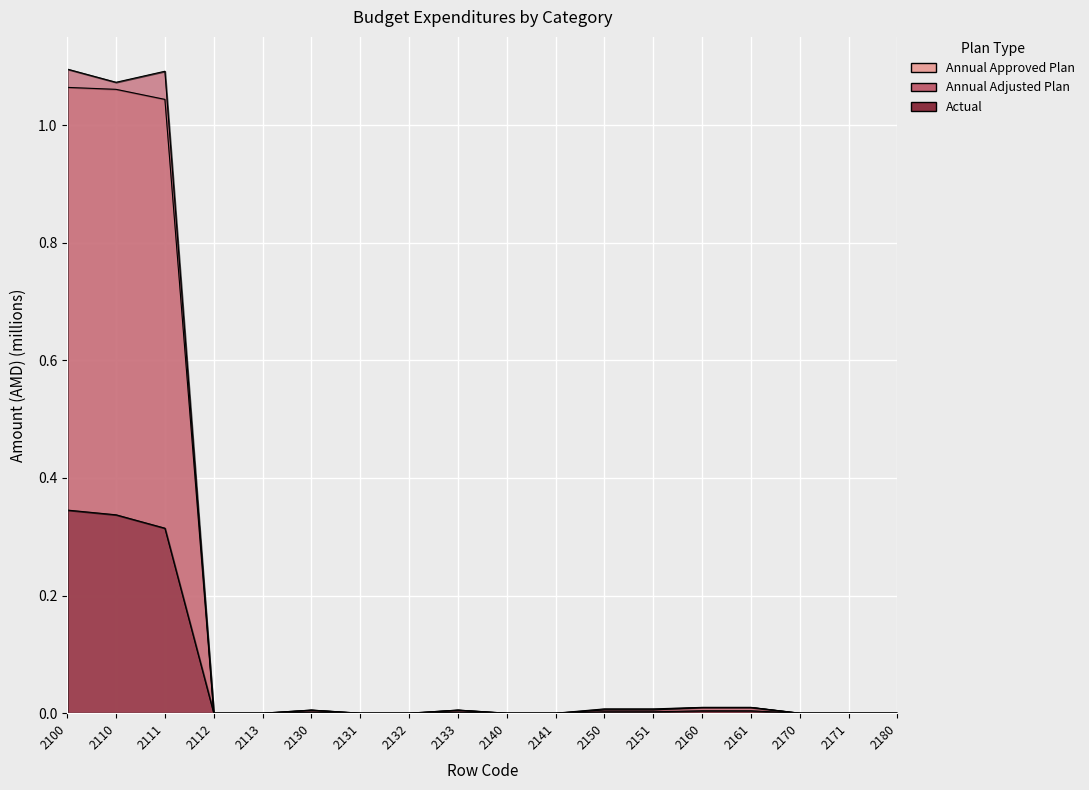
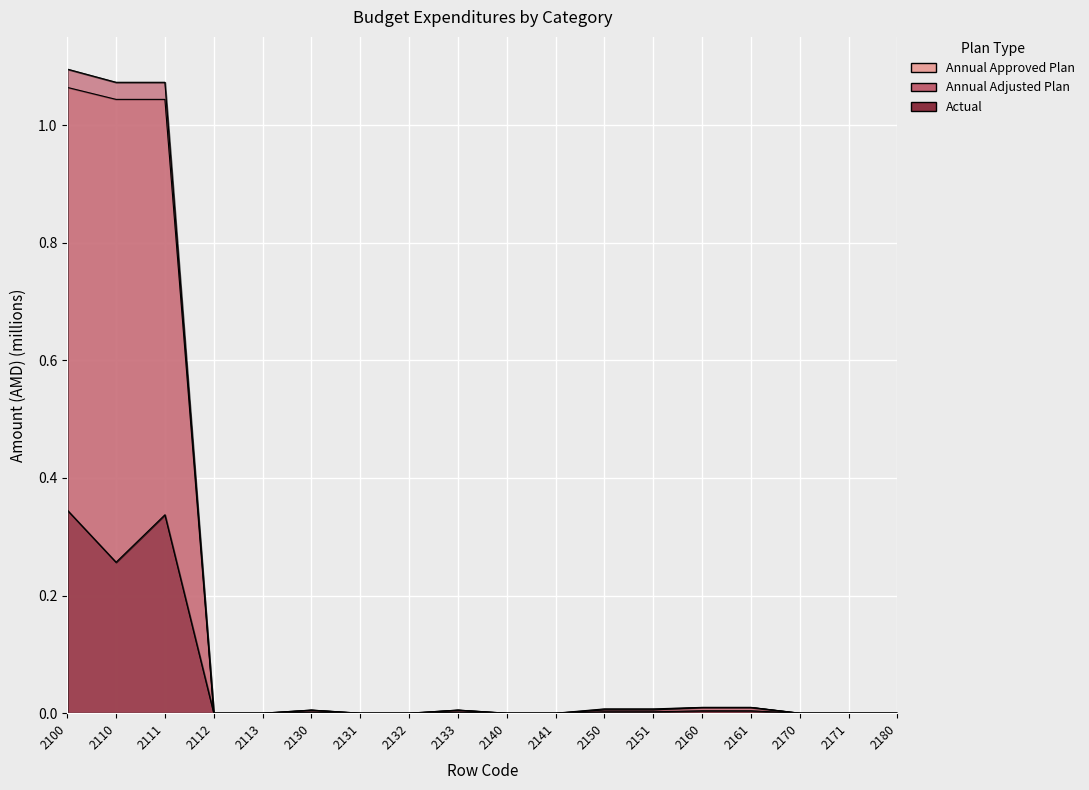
  {
    "Annual Approved Plan": {
      "2100": 1.06,
-     "2110": 1.06,
+     "2110": 1.04,
      "2111": 1.04
    },
    "Annual Adjusted Plan": {
      "2100": 1.10,
      "2110": 1.07,
-     "2111": 1.09
+     "2111": 1.07
    },
    "Actual": {
      "2100": 0.35,
-     "2110": 0.34,
-     "2111": 0.31,
+     "2110": 0.26,
+     "2111": 0.34,
      "2160": 0.00,
      "2161": 0.00
    }
  }
